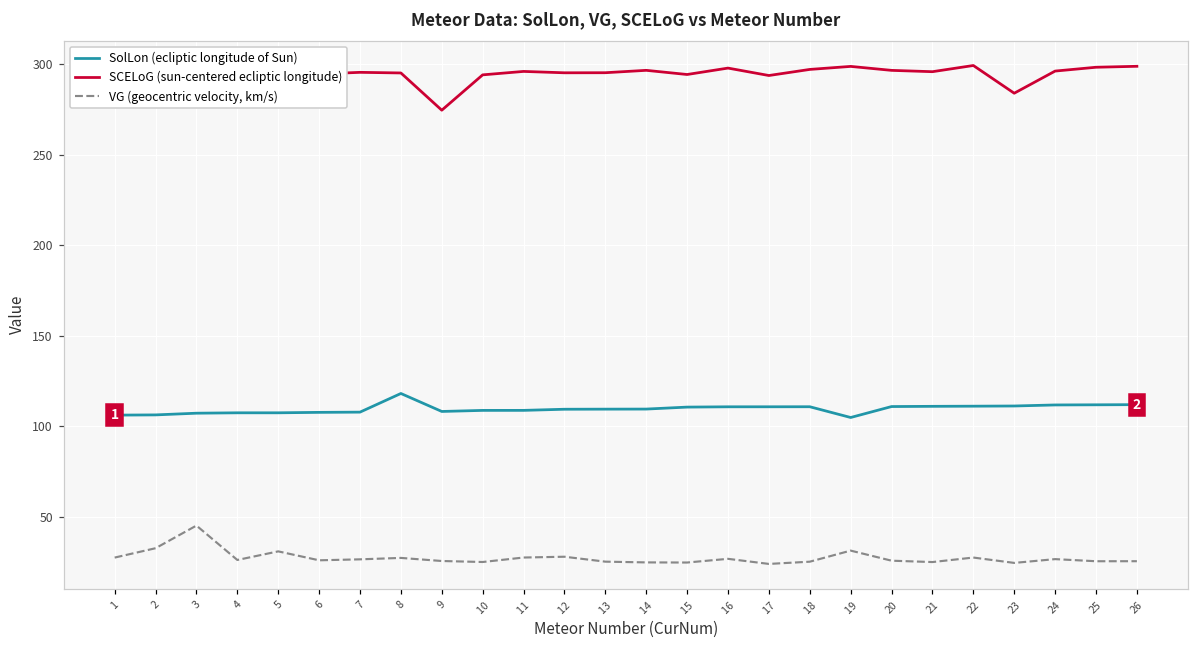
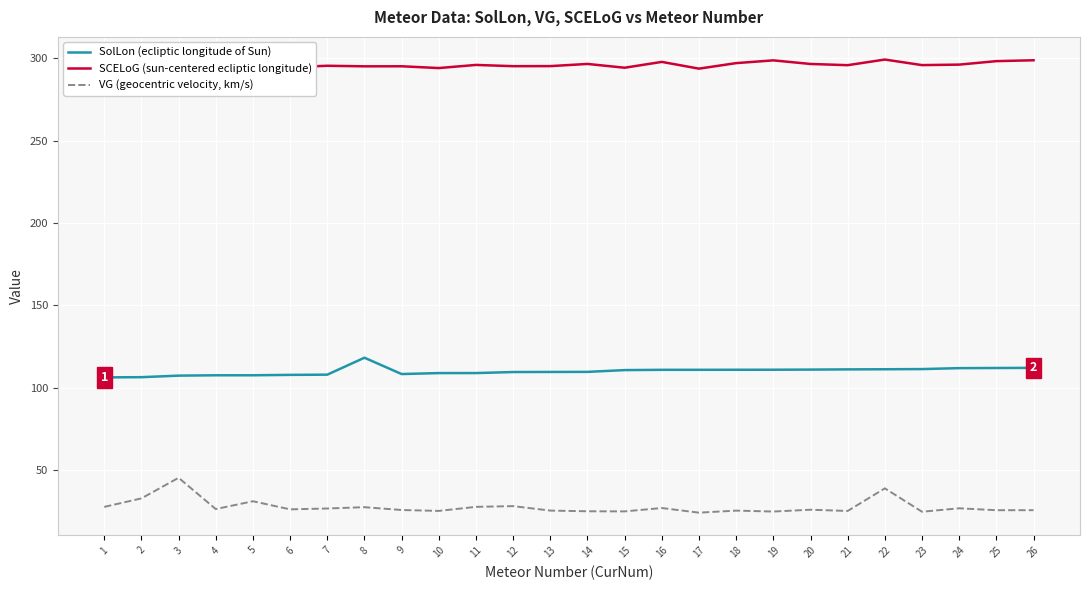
  {
    "SolLon (ecliptic longitude of Sun)": {
      "2": 106,
      "3": 107,
      "4": 107,
      "5": 107,
      "6": 108,
      "7": 108,
      "8": 118,
      "9": 108,
      "10": 109,
      "11": 109,
      "12": 109,
      "13": 109,
      "14": 110,
      "15": 111,
      "16": 111,
      "17": 111,
      "18": 111,
-     "19": 105,
+     "19": 111,
      "20": 111,
      "21": 111,
      "22": 111,
      "23": 111,
      "24": 112,
      "25": 112
    },
    "SCELoG (sun-centered ecliptic longitude)": {
      "7": 296,
      "8": 295,
-     "9": 275,
+     "9": 295,
      "10": 294,
      "11": 296,
      "12": 295,
      "13": 295,
      "14": 297,
      "15": 294,
      "16": 298,
      "17": 294,
      "18": 297,
      "19": 299,
      "20": 297,
      "21": 296,
      "22": 299,
-     "23": 284,
+     "23": 296,
      "24": 296,
      "25": 298,
      "26": 299
    },
    "VG (geocentric velocity, km/s)": {
      "1": 28,
      "2": 33,
      "3": 45,
      "4": 26,
      "5": 31,
      "6": 26,
      "7": 27,
      "8": 27,
      "9": 26,
      "10": 25,
      "11": 28,
      "12": 28,
      "13": 25,
      "14": 25,
      "15": 25,
      "16": 27,
      "17": 24,
      "18": 25,
-     "19": 31,
+     "19": 25,
      "20": 26,
      "21": 25,
-     "22": 28,
+     "22": 39,
      "23": 25,
      "24": 27,
      "25": 25,
      "26": 26
    }
  }
